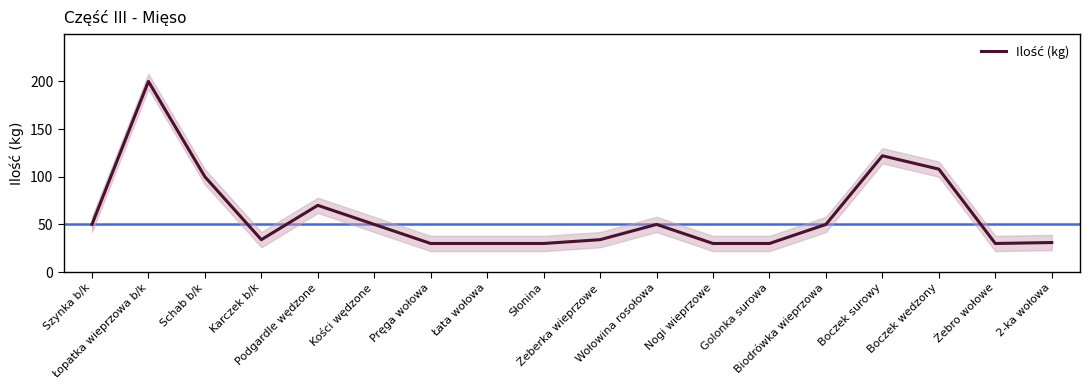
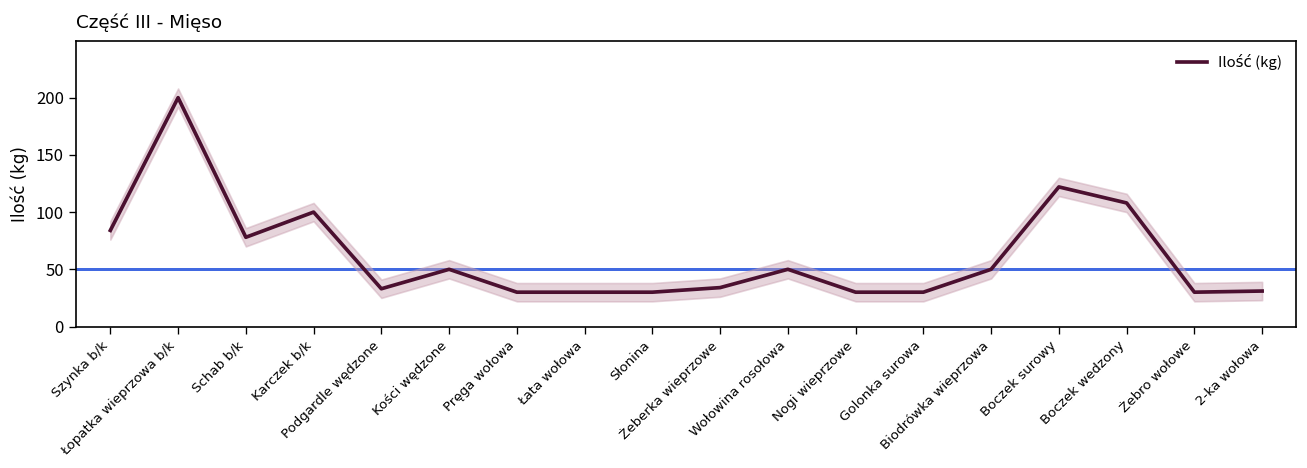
  {
    "Ilość (kg)": {
-     "Szynka b/k": 50,
+     "Szynka b/k": 80,
      "Łopatka wieprzowa b/k": 200,
-     "Schab b/k": 100,
-     "Karczek b/k": 30,
-     "Podgardle wędzone": 70,
+     "Schab b/k": 80,
+     "Karczek b/k": 100,
+     "Podgardle wędzone": 30,
      "Kości wędzone": 50,
      "Pręga wołowa": 30,
      "Łata wołowa": 30,
      "Słonina": 30,
      "Żeberka wieprzowe": 30,
      "Wołowina rosołowa": 50,
      "Nogi wieprzowe": 30,
      "Golonka surowa": 30,
      "Biodrówka wieprzowa": 50,
      "Boczek surowy": 120,
      "Boczek wedzony": 110,
      "Żebro wołowe": 30,
      "2-ka wołowa": 30
    }
  }
